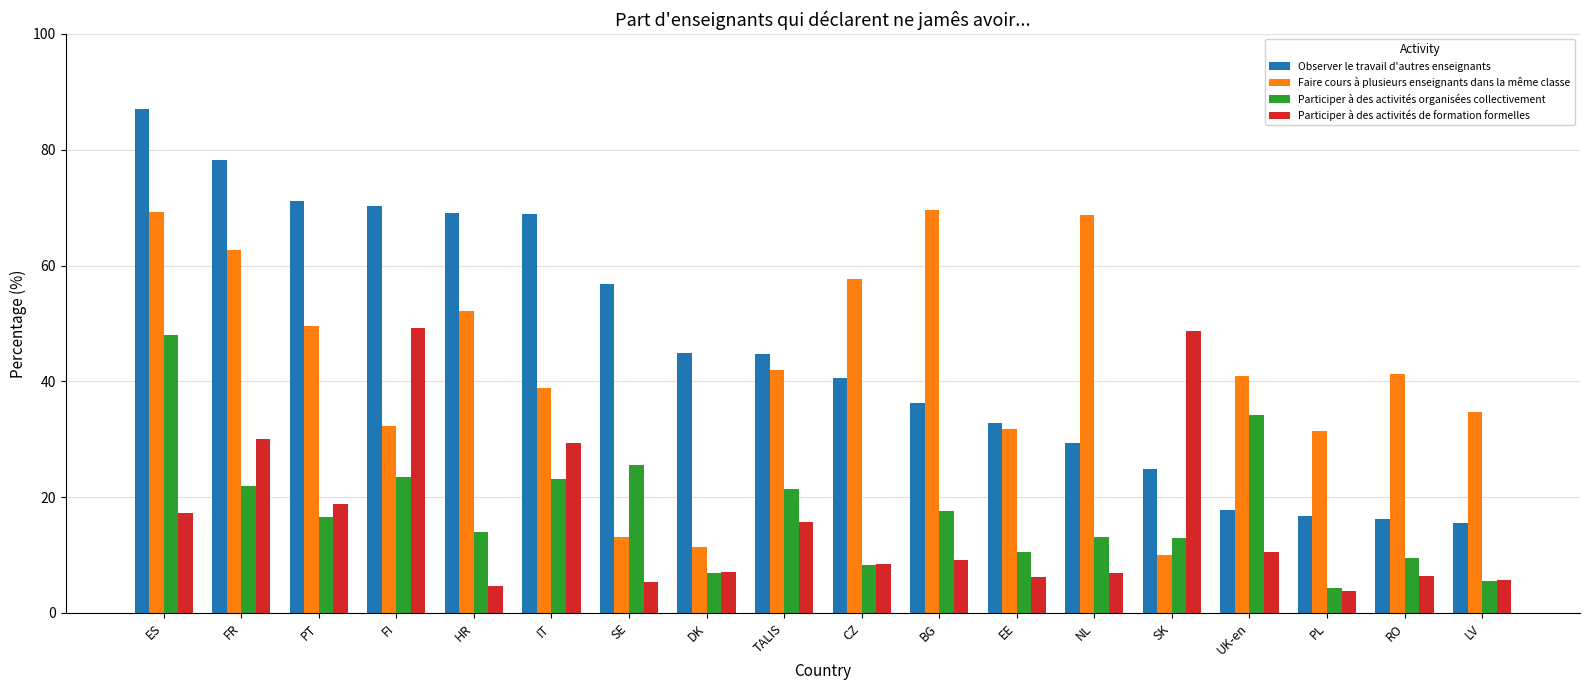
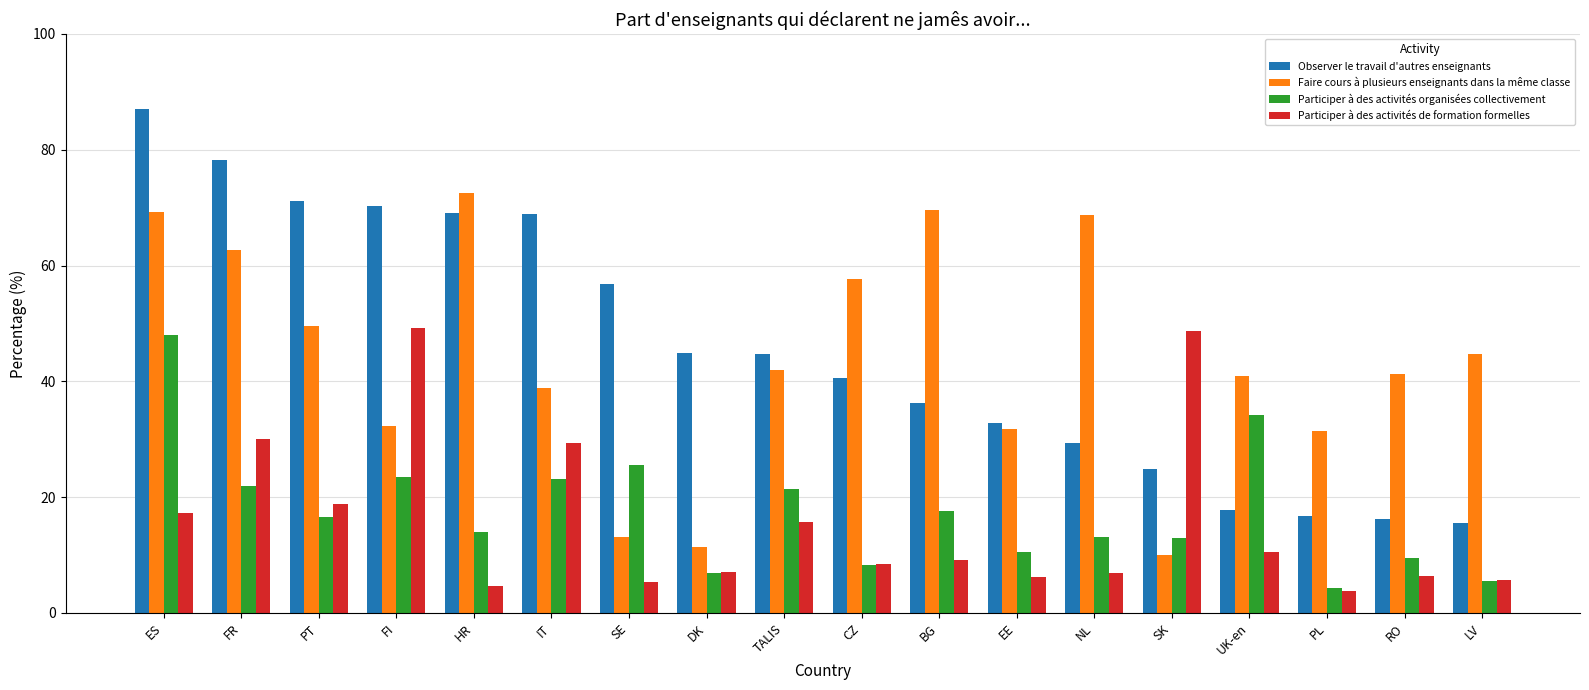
  {
    "Observer le travail d'autres enseignants": {
      "ES": 87,
      "FR": 78,
      "PT": 71,
      "FI": 70,
      "HR": 69,
      "IT": 69,
      "SE": 57,
      "DK": 45,
      "TALIS": 45,
      "CZ": 41,
      "BG": 36,
      "EE": 33,
      "NL": 29,
      "SK": 25,
      "UK-en": 18,
      "PL": 17,
      "RO": 16,
      "LV": 16
    },
    "Faire cours à plusieurs enseignants dans la même classe": {
      "ES": 69,
      "FR": 63,
      "PT": 49,
      "FI": 32,
-     "HR": 52,
+     "HR": 73,
      "IT": 39,
      "SE": 13,
      "DK": 11,
      "TALIS": 42,
      "CZ": 58,
      "BG": 70,
      "EE": 32,
      "NL": 69,
      "SK": 10,
      "UK-en": 41,
      "PL": 31,
      "RO": 41,
-     "LV": 35
+     "LV": 45
    },
    "Participer à des activités organisées collectivement": {
      "ES": 48,
      "FR": 22,
      "PT": 17,
      "FI": 24,
      "HR": 14,
      "IT": 23,
      "SE": 26,
      "DK": 7,
      "TALIS": 21,
      "CZ": 8,
      "BG": 18,
      "EE": 11,
      "NL": 13,
      "SK": 13,
      "UK-en": 34,
      "PL": 4,
      "RO": 10,
      "LV": 6
    },
    "Participer à des activités de formation formelles": {
      "ES": 17,
      "FR": 30,
      "PT": 19,
      "FI": 49,
      "HR": 5,
      "IT": 29,
      "SE": 5,
      "DK": 7,
      "TALIS": 16,
      "CZ": 8,
      "BG": 9,
      "EE": 6,
      "NL": 7,
      "SK": 49,
      "UK-en": 10,
      "PL": 4,
      "RO": 6,
      "LV": 6
    }
  }
